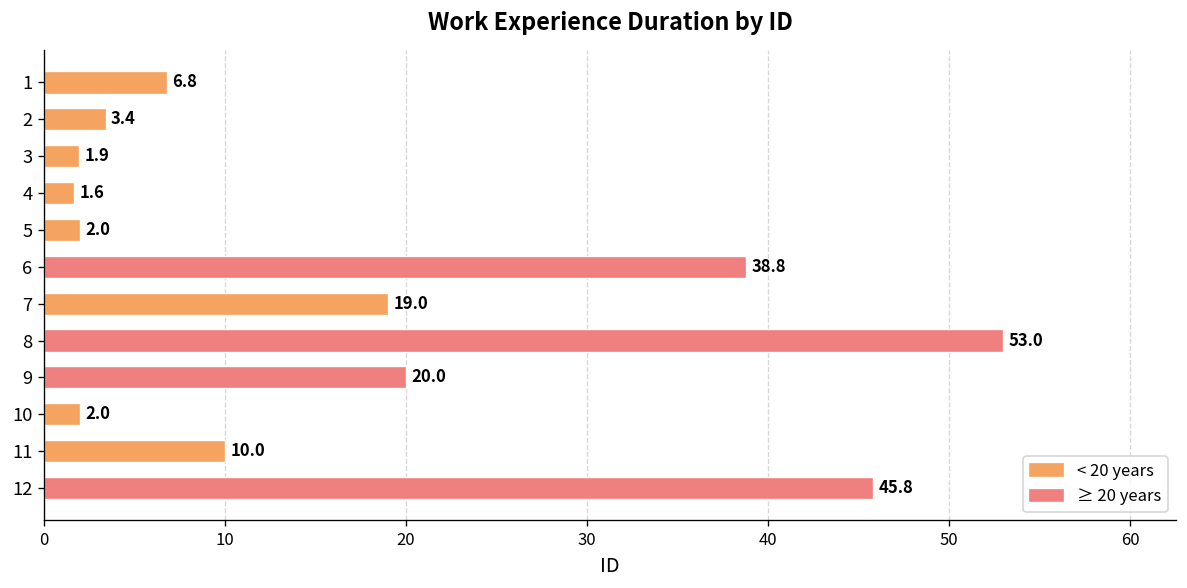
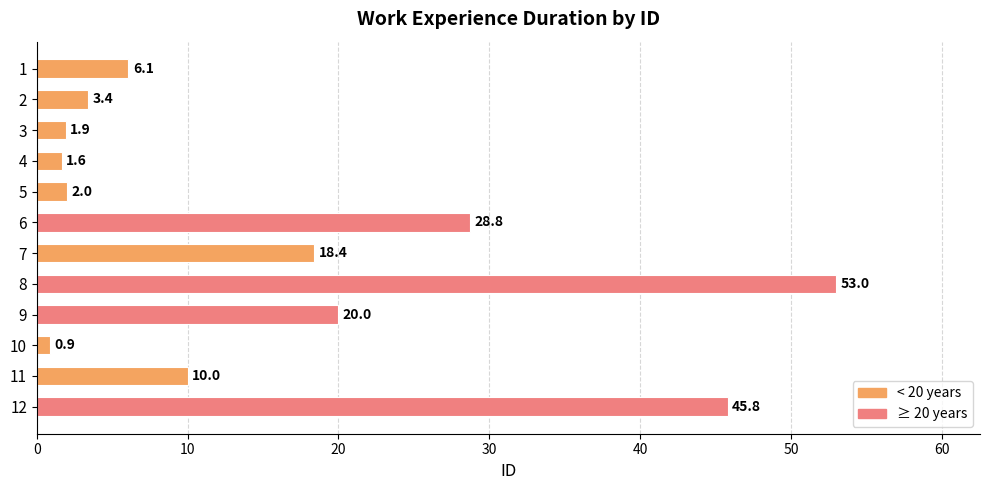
  {
-   "1": 6.8,
+   "1": 6.1,
    "2": 3.4,
    "3": 1.9,
    "4": 1.6,
    "5": 2.0,
-   "6": 38.8,
-   "7": 19.0,
+   "6": 28.8,
+   "7": 18.4,
    "8": 53.0,
    "9": 20.0,
-   "10": 2.0,
+   "10": 0.9,
    "11": 10.0,
    "12": 45.8
  }
